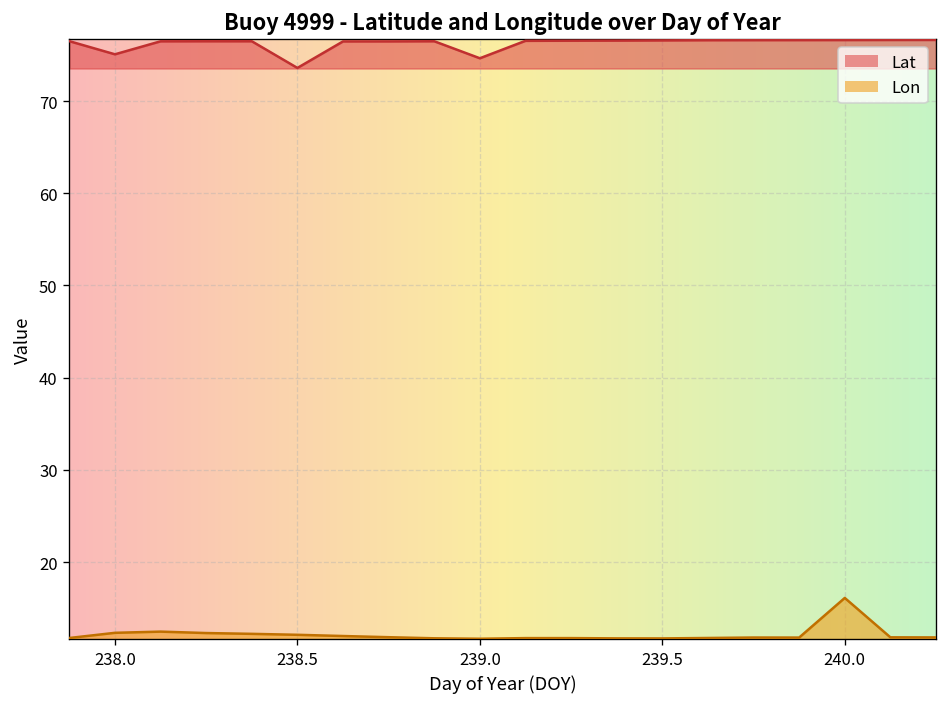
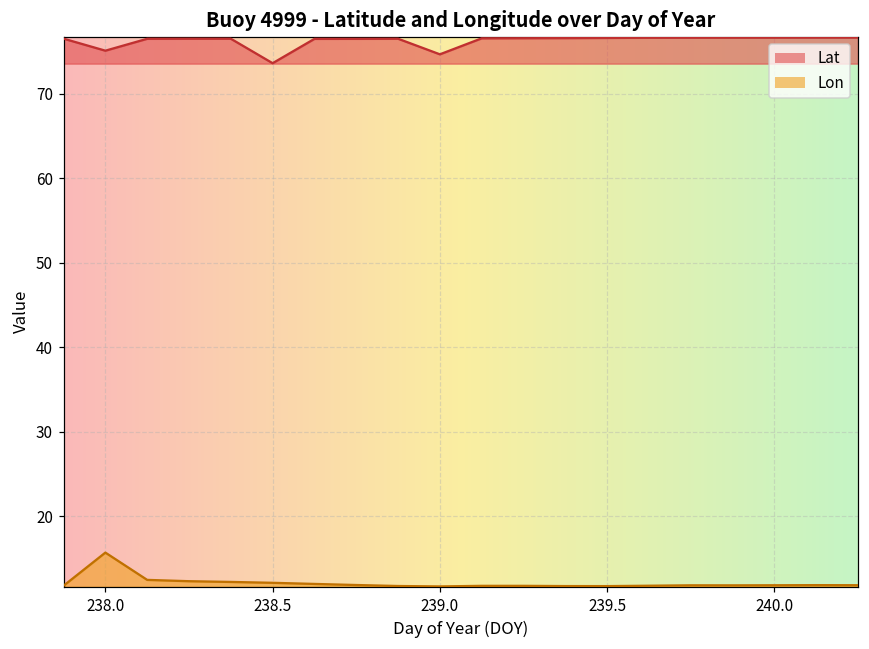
  {
    "Lat": {
      "238.0": 75,
      "238.5": 74,
      "239.0": 75,
      "239.5": 77,
      "240.0": 77
    },
    "Lon": {
-     "238.0": 12,
+     "238.0": 16,
      "238.5": 12,
      "239.0": 12,
      "239.5": 12,
-     "240.0": 16
+     "240.0": 12
    }
  }
